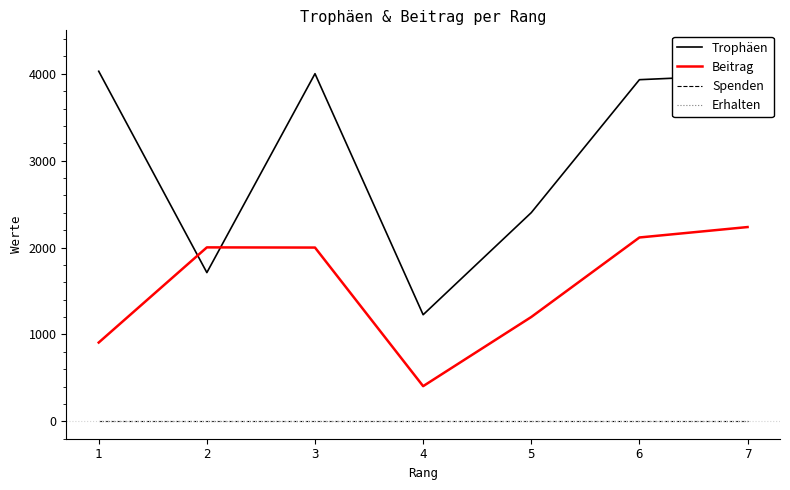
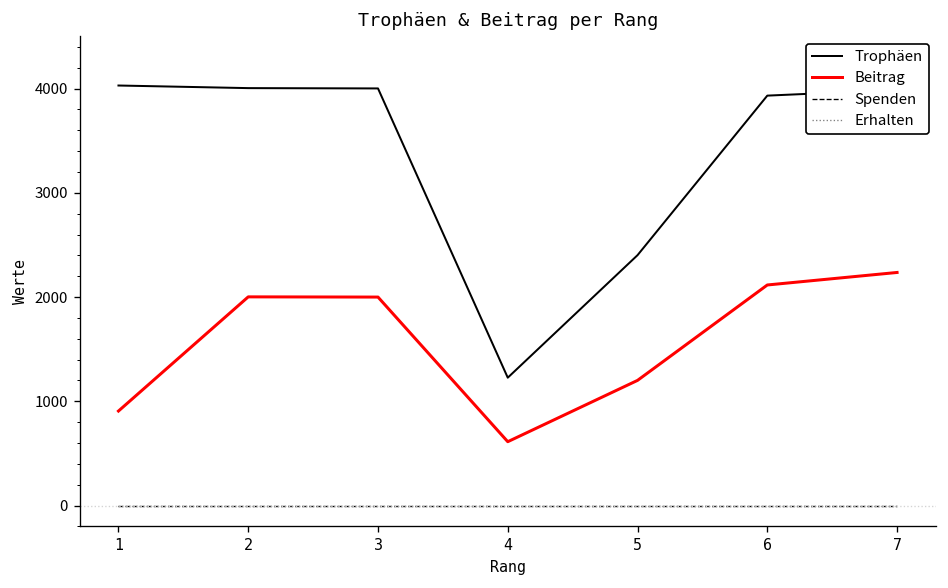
  {
    "Trophäen": {
      "1": 4000,
-     "2": 1700,
+     "2": 4000,
      "3": 4000,
      "4": 1200,
      "5": 2400,
      "6": 3900
    },
    "Beitrag": {
      "1": 900,
      "2": 2000,
      "3": 2000,
-     "4": 400,
+     "4": 600,
      "5": 1200,
      "6": 2100,
      "7": 2200
    },
    "Erhalten": {
      "1": 0,
      "2": 0,
      "3": 0,
      "4": 0,
      "5": 0,
      "6": 0,
      "7": 0
    }
  }
